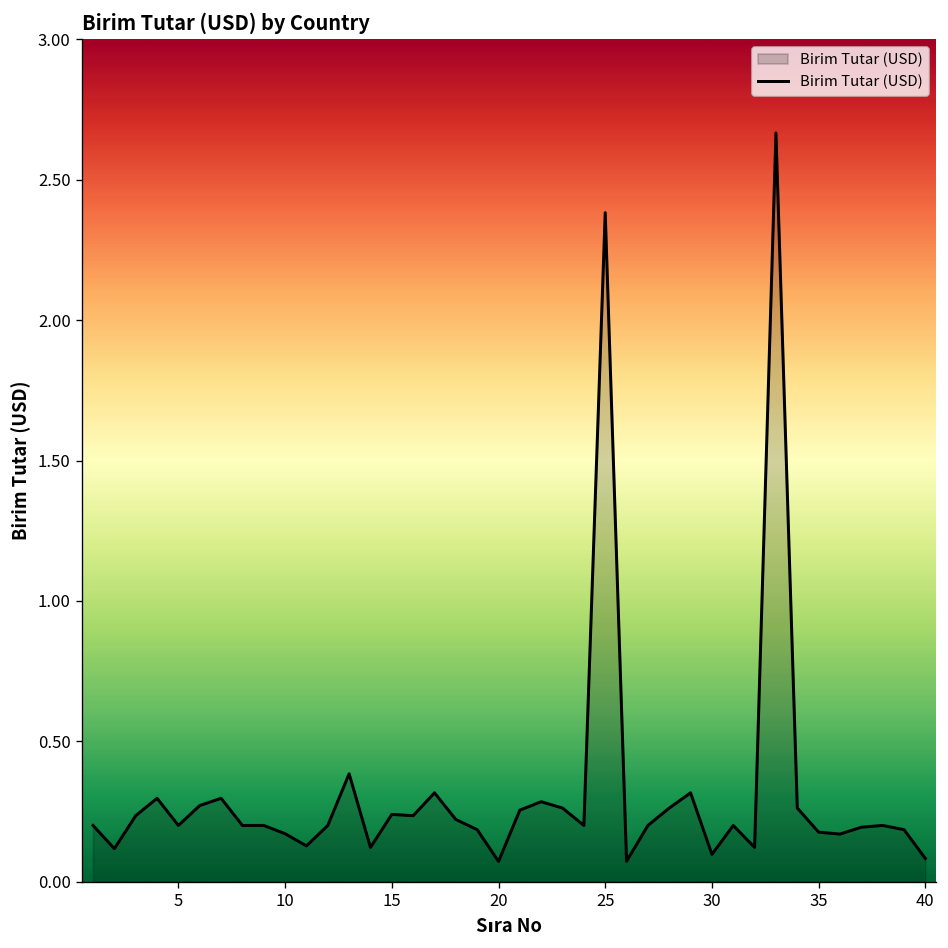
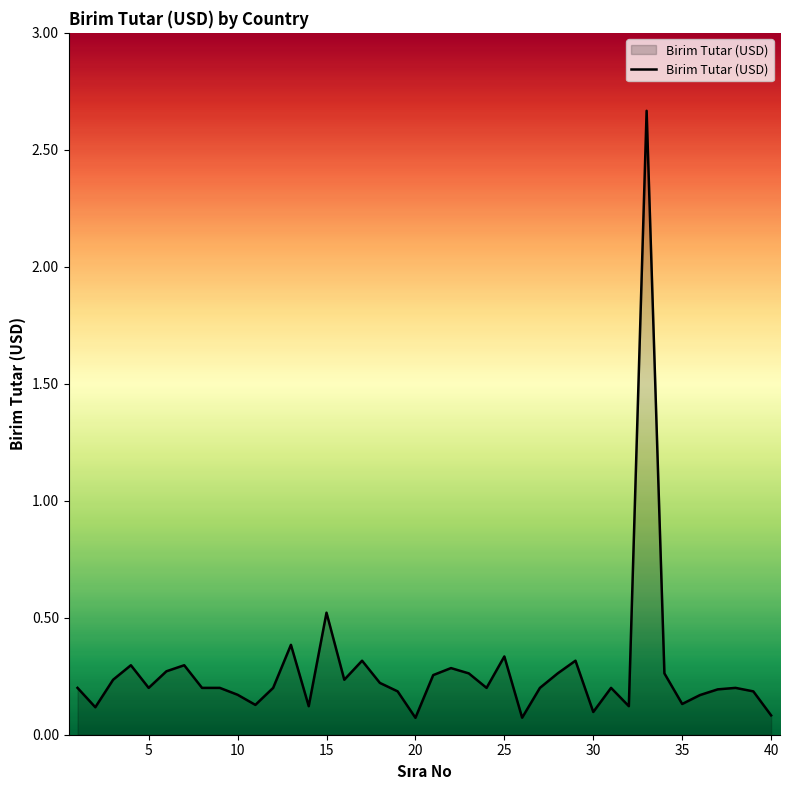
  {
    "5": 0.20,
    "10": 0.17,
-   "15": 0.24,
+   "15": 0.52,
    "20": 0.07,
-   "25": 2.38,
+   "25": 0.33,
    "30": 0.10,
-   "35": 0.18,
+   "35": 0.13,
    "40": 0.08
  }
